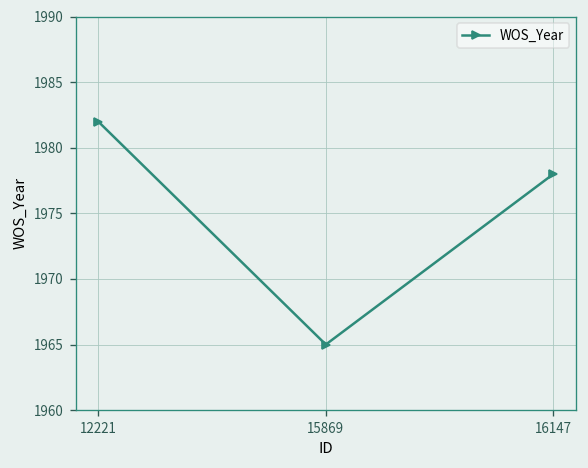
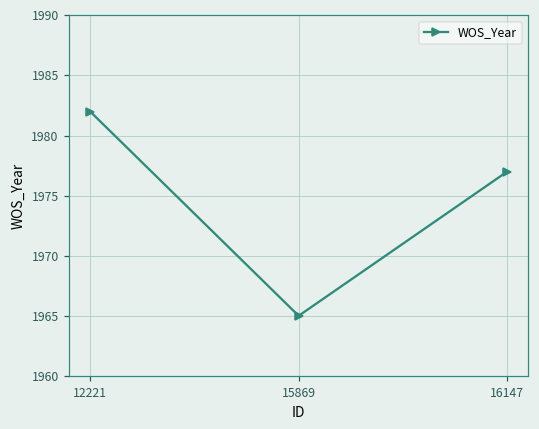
  {
    "12221": 1982,
    "15869": 1965,
-   "16147": 1978
+   "16147": 1977
  }
